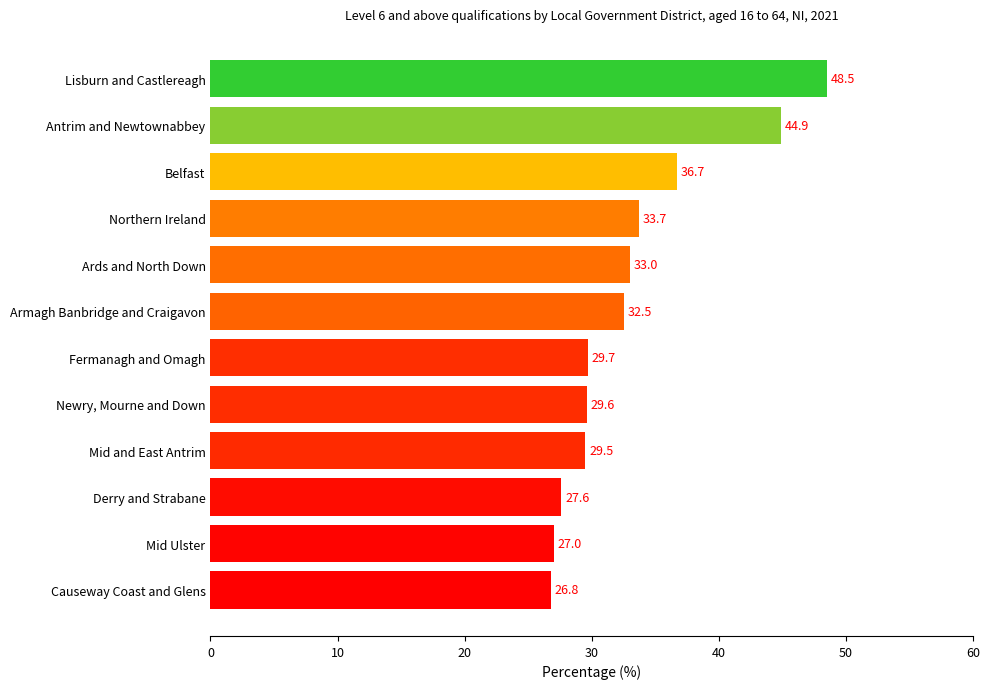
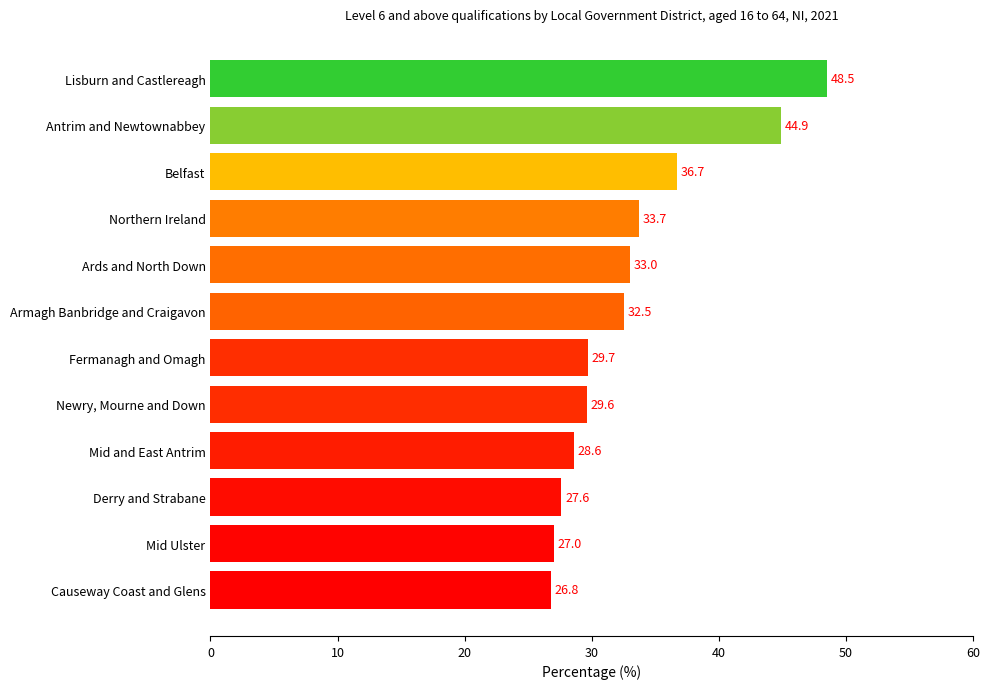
  {
    "Lisburn and Castlereagh": 48.5,
    "Antrim and Newtownabbey": 44.9,
    "Belfast": 36.7,
    "Northern Ireland": 33.7,
    "Ards and North Down": 33.0,
    "Armagh Banbridge and Craigavon": 32.5,
    "Fermanagh and Omagh": 29.7,
    "Newry, Mourne and Down": 29.6,
-   "Mid and East Antrim": 29.5,
+   "Mid and East Antrim": 28.6,
    "Derry and Strabane": 27.6,
    "Mid Ulster": 27.0,
    "Causeway Coast and Glens": 26.8
  }
